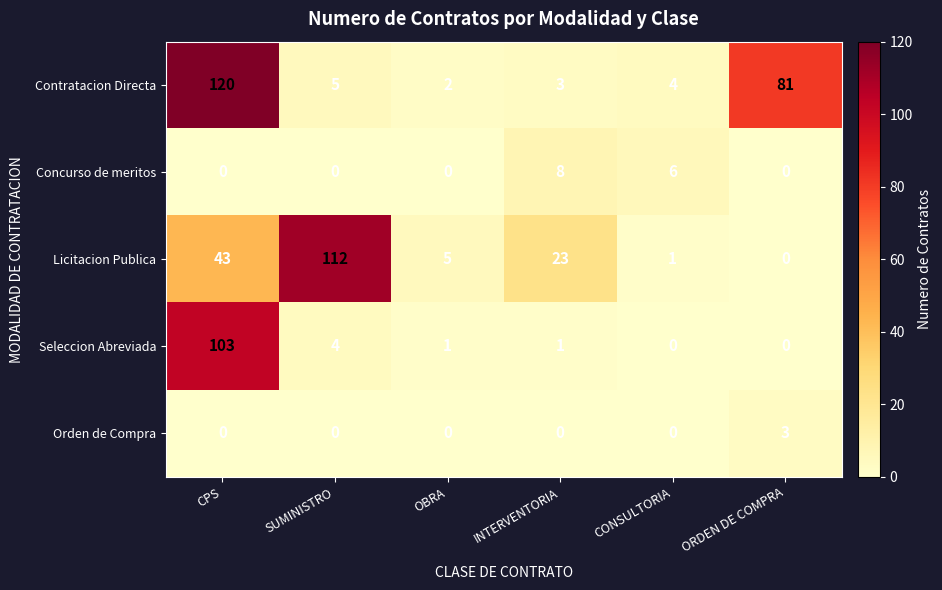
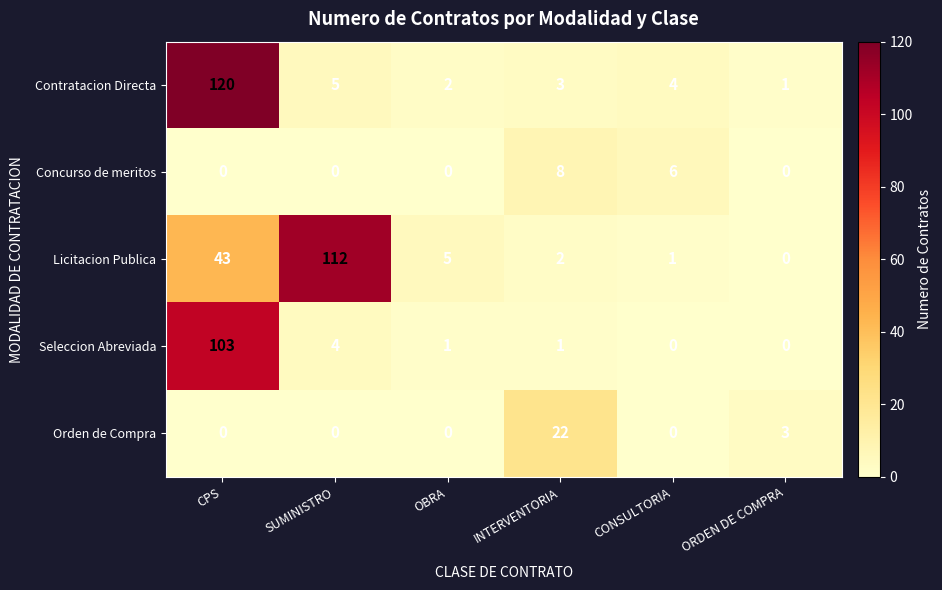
  {
    "Contratacion Directa": {
      "CPS": 120,
      "SUMINISTRO": 5,
      "OBRA": 2,
      "INTERVENTORIA": 3,
      "CONSULTORIA": 4,
-     "ORDEN DE COMPRA": 81
+     "ORDEN DE COMPRA": 1
    },
    "Concurso de meritos": {
      "CPS": 0,
      "SUMINISTRO": 0,
      "OBRA": 0,
      "INTERVENTORIA": 8,
      "CONSULTORIA": 6,
      "ORDEN DE COMPRA": 0
    },
    "Licitacion Publica": {
      "CPS": 43,
      "SUMINISTRO": 112,
      "OBRA": 5,
-     "INTERVENTORIA": 23,
+     "INTERVENTORIA": 2,
      "CONSULTORIA": 1,
      "ORDEN DE COMPRA": 0
    },
    "Seleccion Abreviada": {
      "CPS": 103,
      "SUMINISTRO": 4,
      "OBRA": 1,
      "INTERVENTORIA": 1,
      "CONSULTORIA": 0,
      "ORDEN DE COMPRA": 0
    },
    "Orden de Compra": {
      "CPS": 0,
      "SUMINISTRO": 0,
      "OBRA": 0,
-     "INTERVENTORIA": 0,
+     "INTERVENTORIA": 22,
      "CONSULTORIA": 0,
      "ORDEN DE COMPRA": 3
    }
  }
